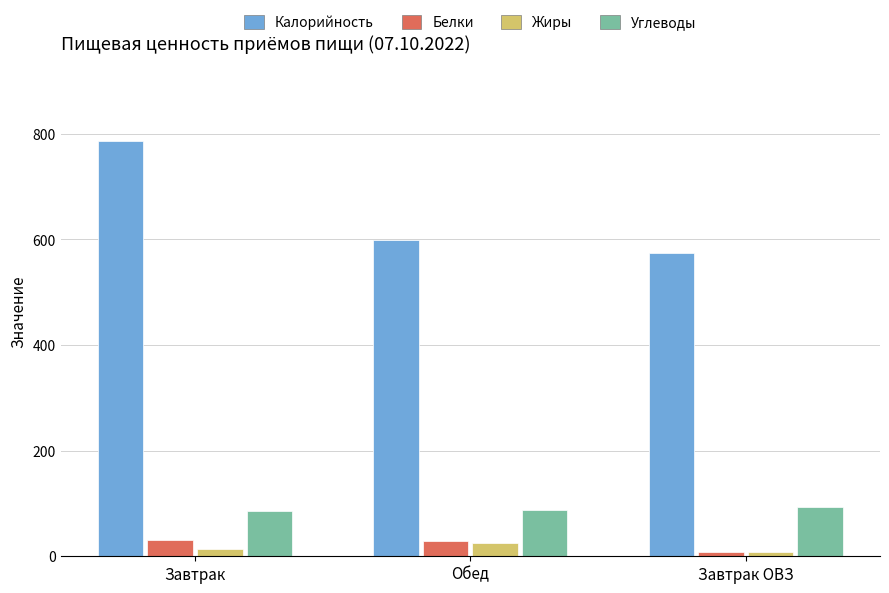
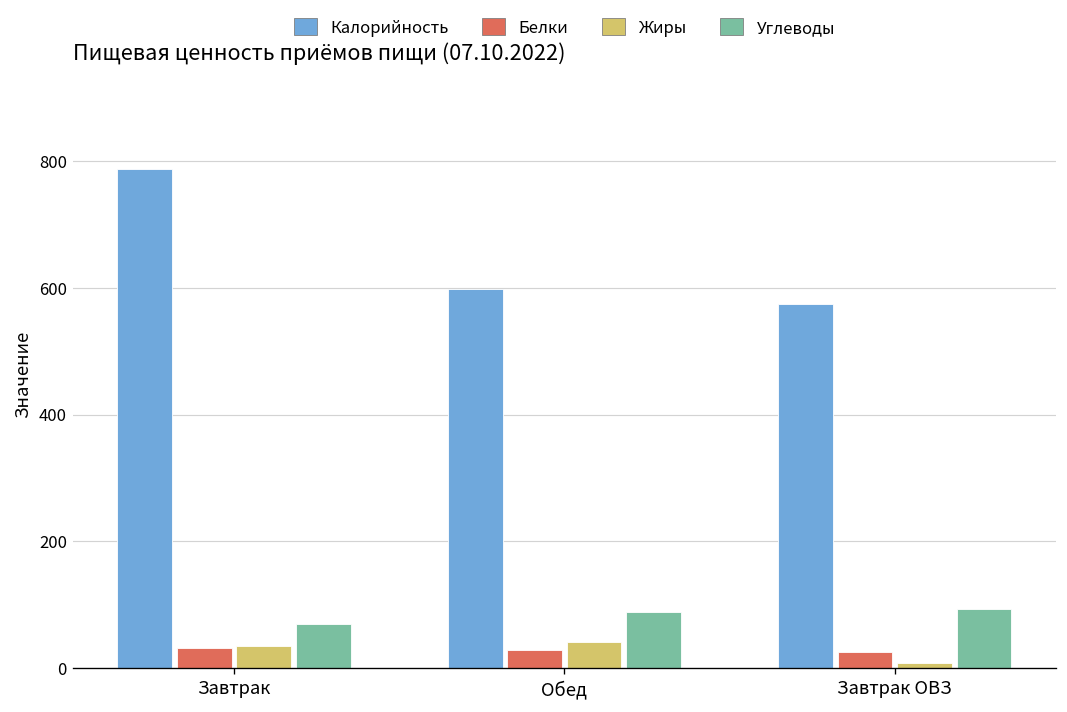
  {
    "Калорийность": {
      "Завтрак": 790,
      "Обед": 600,
      "Завтрак ОВЗ": 570
    },
    "Белки": {
      "Завтрак": 30,
      "Обед": 30,
-     "Завтрак ОВЗ": 10
+     "Завтрак ОВЗ": 20
    },
    "Жиры": {
-     "Завтрак": 10,
-     "Обед": 20,
+     "Завтрак": 40,
+     "Обед": 40,
      "Завтрак ОВЗ": 10
    },
    "Углеводы": {
-     "Завтрак": 90,
+     "Завтрак": 70,
      "Обед": 90,
      "Завтрак ОВЗ": 90
    }
  }
